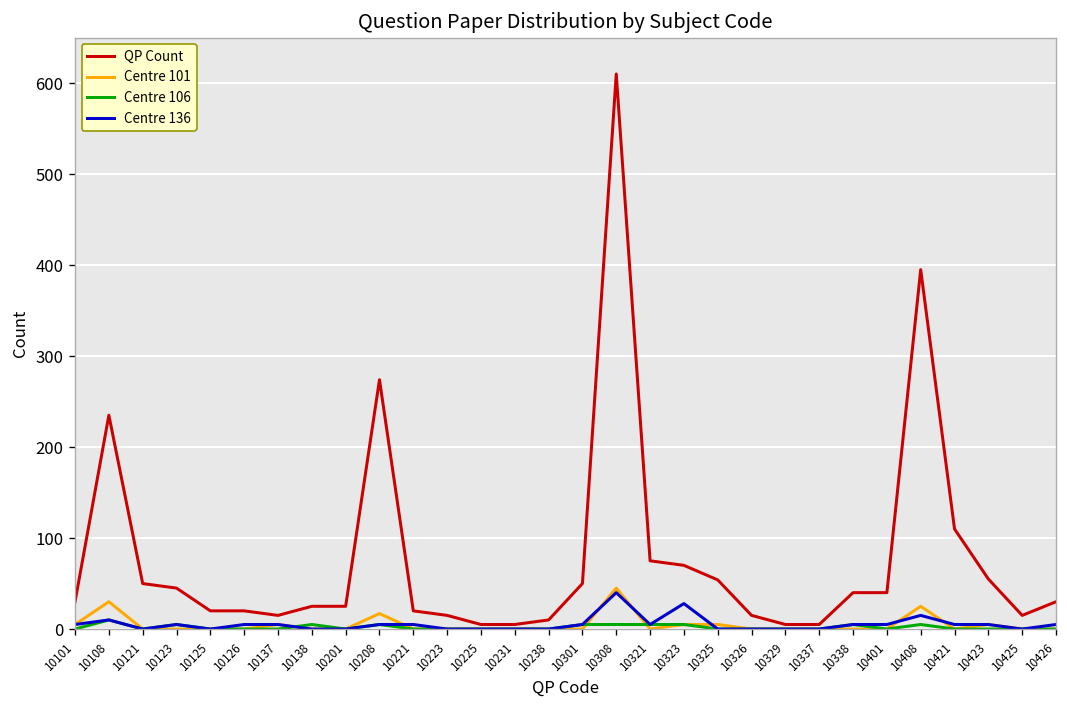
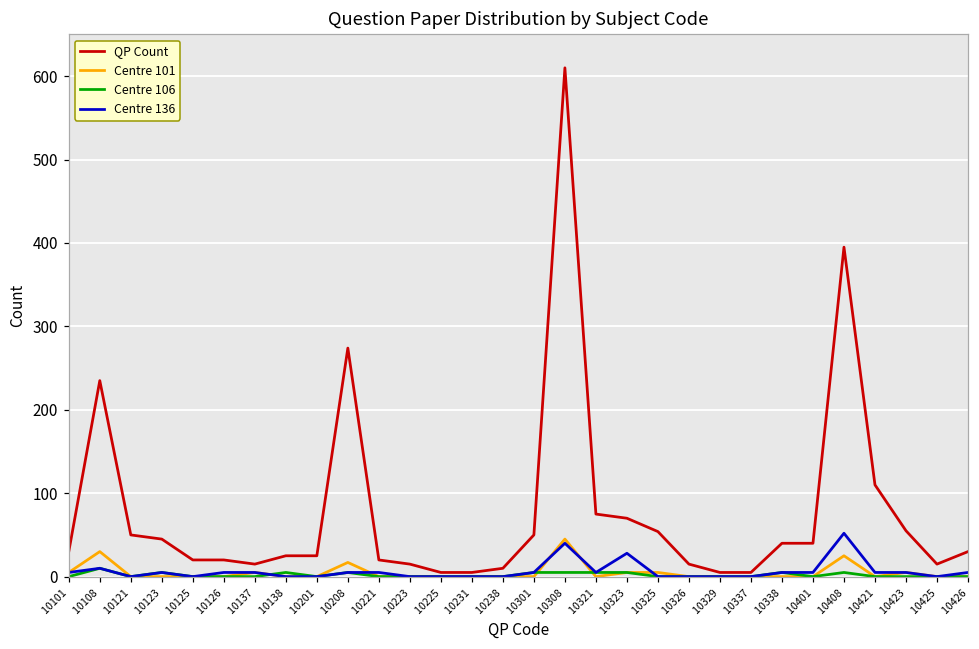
  {
    "QP Count": {
      "10101": 30,
      "10108": 240,
      "10121": 50,
      "10123": 50,
      "10125": 20,
      "10126": 20,
      "10137": 20,
      "10138": 30,
      "10201": 30,
      "10208": 270,
      "10221": 20,
      "10223": 20,
      "10225": 10,
      "10231": 10,
      "10238": 10,
      "10301": 50,
      "10308": 610,
      "10321": 80,
      "10323": 70,
      "10325": 50,
      "10326": 20,
      "10329": 10,
      "10337": 10,
      "10338": 40,
      "10401": 40,
      "10408": 400,
      "10421": 110,
      "10423": 60,
      "10425": 20,
      "10426": 30
    },
    "Centre 101": {
      "10108": 30,
      "10123": 0,
      "10208": 20,
      "10301": 0,
      "10308": 50,
      "10321": 0,
      "10325": 10,
      "10338": 0,
      "10408": 30
    },
    "Centre 106": {
      "10101": 0,
      "10137": 0,
      "10138": 10,
      "10308": 10,
      "10408": 10,
      "10423": 0
    },
    "Centre 136": {
      "10126": 10,
      "10221": 10,
      "10308": 40,
      "10323": 30,
      "10401": 10,
-     "10408": 20,
+     "10408": 50,
      "10421": 10,
      "10426": 10
    }
  }
